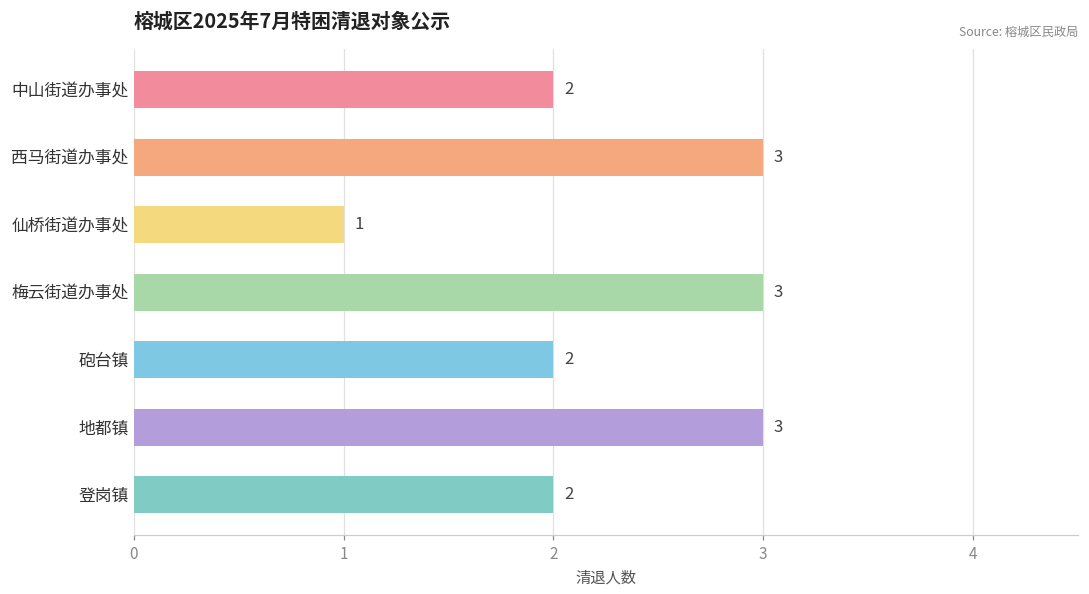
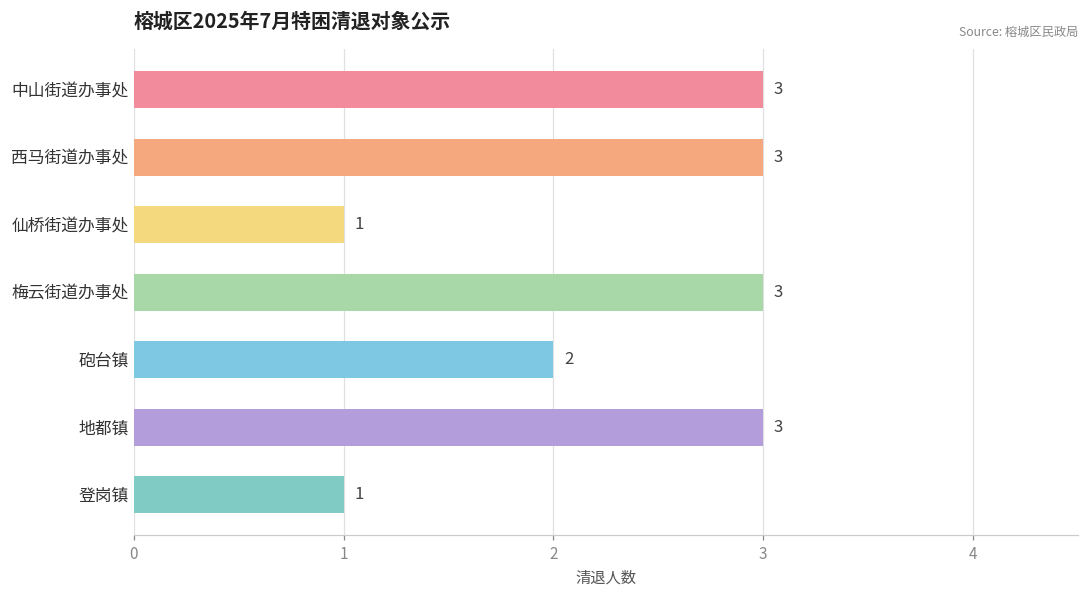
  {
-   "中山街道办事处": 2,
+   "中山街道办事处": 3,
    "西马街道办事处": 3,
    "仙桥街道办事处": 1,
    "梅云街道办事处": 3,
    "砲台镇": 2,
    "地都镇": 3,
-   "登岗镇": 2
+   "登岗镇": 1
  }
